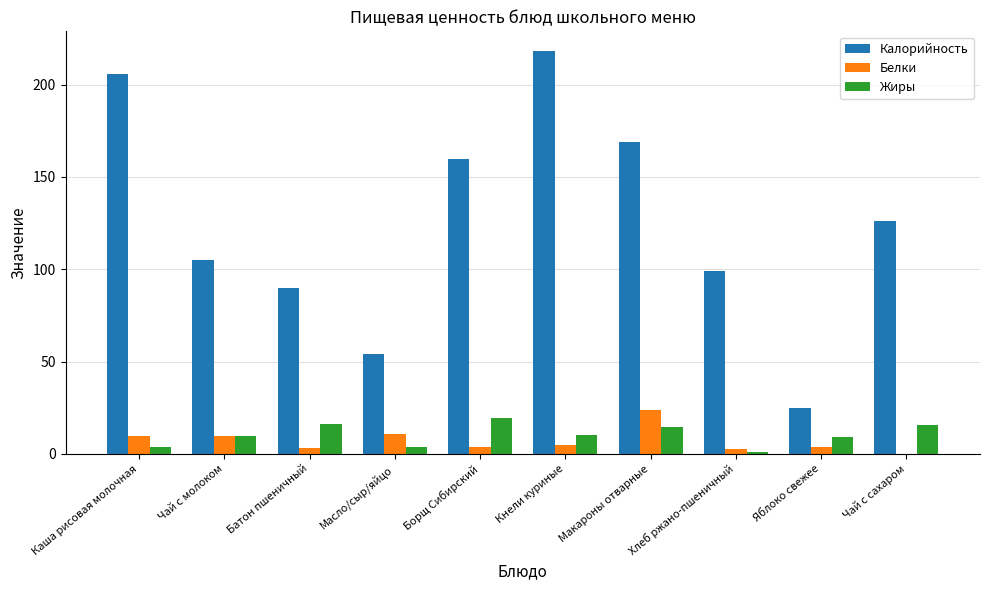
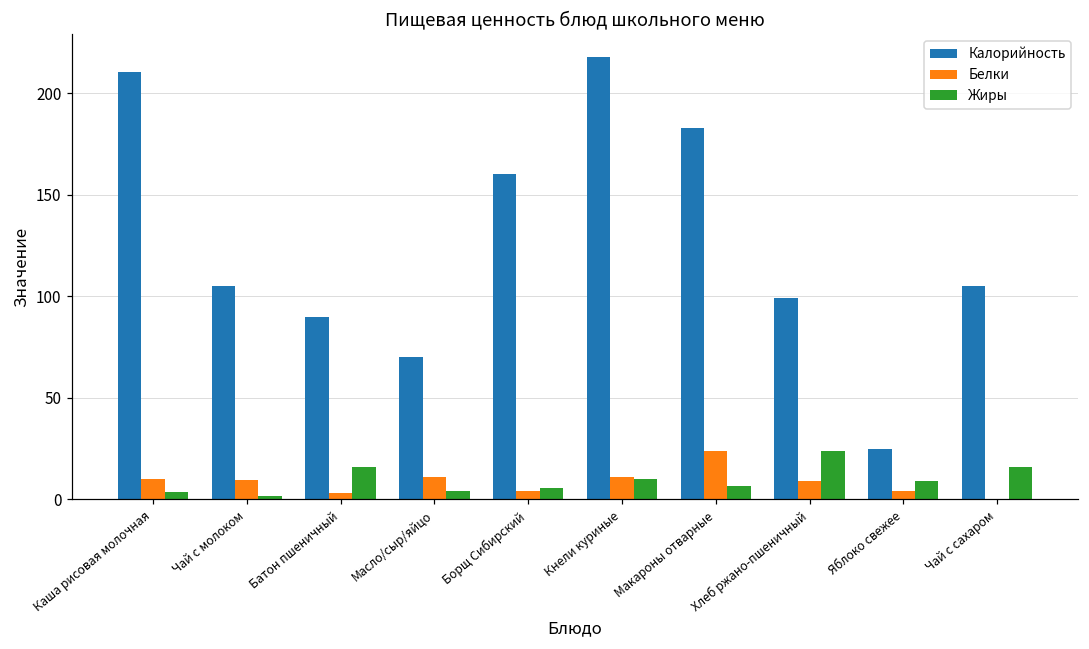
  {
    "Калорийность": {
-     "Каша рисовая молочная": 206,
+     "Каша рисовая молочная": 210,
      "Чай с молоком": 105,
      "Батон пшеничный": 90,
-     "Масло/сыр/яйцо": 54,
+     "Масло/сыр/яйцо": 70,
      "Борщ Сибирский": 160,
      "Кнели куриные": 218,
-     "Макароны отварные": 169,
+     "Макароны отварные": 183,
      "Хлеб ржано-пшеничный": 99,
      "Яблоко свежее": 25,
-     "Чай с сахаром": 126
+     "Чай с сахаром": 105
    },
    "Белки": {
      "Каша рисовая молочная": 10,
      "Чай с молоком": 10,
      "Батон пшеничный": 3,
      "Масло/сыр/яйцо": 11,
      "Борщ Сибирский": 4,
-     "Кнели куриные": 5,
+     "Кнели куриные": 11,
      "Макароны отварные": 24,
-     "Хлеб ржано-пшеничный": 3,
+     "Хлеб ржано-пшеничный": 9,
      "Яблоко свежее": 4
    },
    "Жиры": {
      "Каша рисовая молочная": 4,
-     "Чай с молоком": 10,
+     "Чай с молоком": 2,
      "Батон пшеничный": 16,
      "Масло/сыр/яйцо": 4,
-     "Борщ Сибирский": 20,
+     "Борщ Сибирский": 5,
      "Кнели куриные": 10,
-     "Макароны отварные": 15,
-     "Хлеб ржано-пшеничный": 1,
+     "Макароны отварные": 6,
+     "Хлеб ржано-пшеничный": 24,
      "Яблоко свежее": 9,
      "Чай с сахаром": 16
    }
  }
